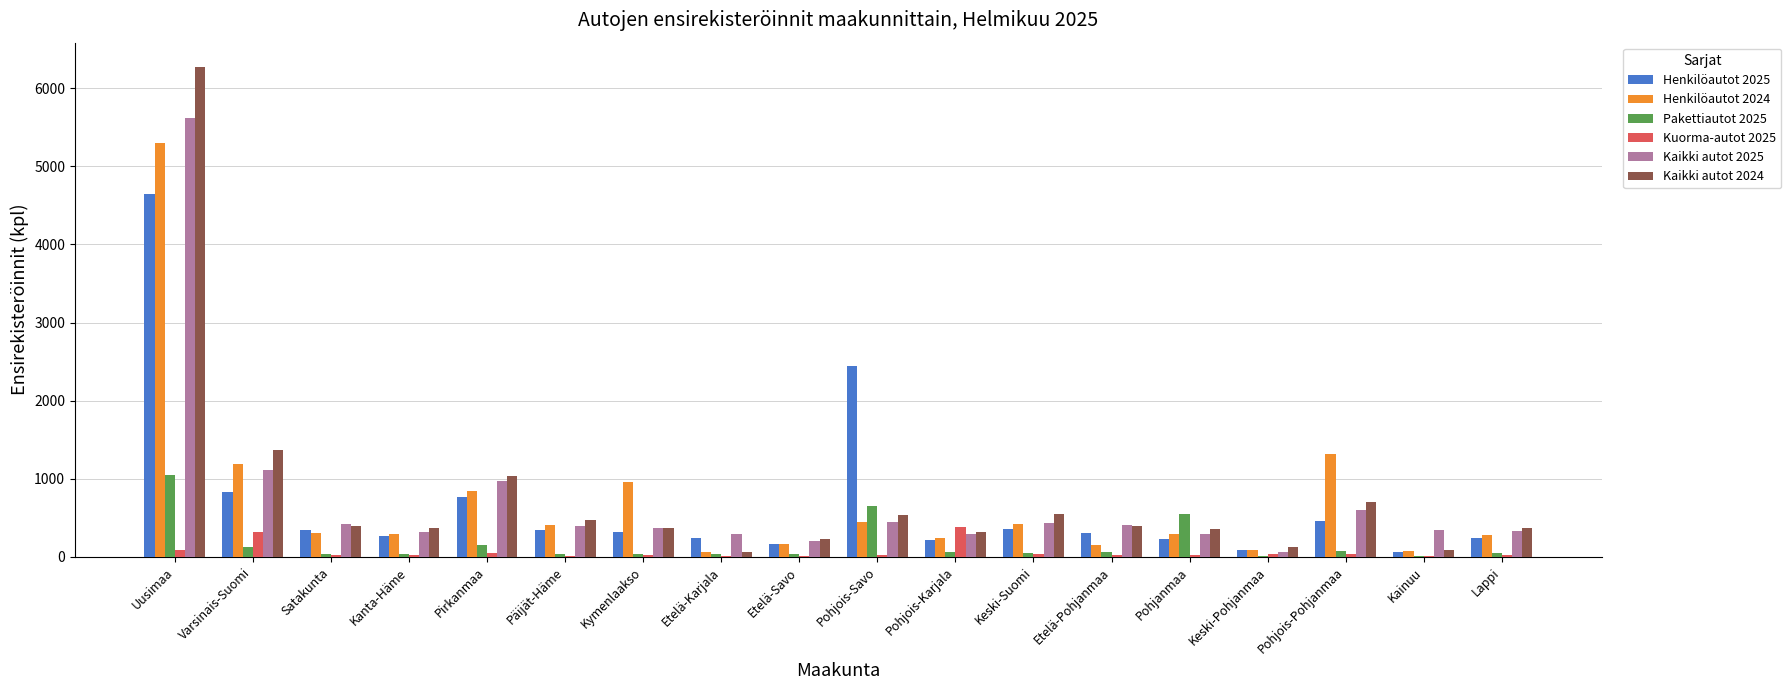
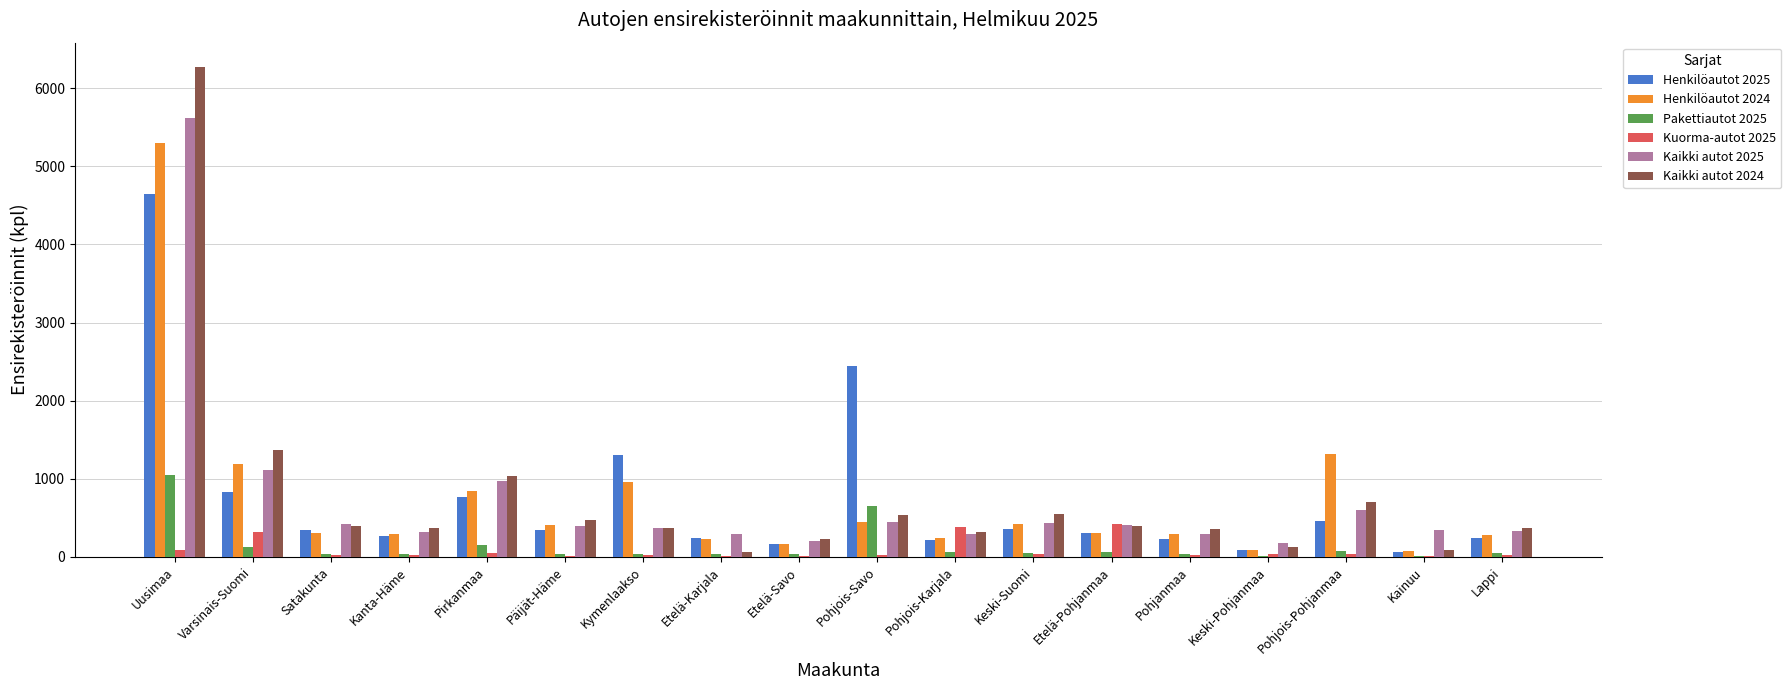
  {
    "Henkilöautot 2025": {
      "Uusimaa": 4600,
      "Varsinais-Suomi": 800,
      "Satakunta": 300,
      "Kanta-Häme": 300,
      "Pirkanmaa": 800,
      "Päijät-Häme": 300,
-     "Kymenlaakso": 300,
+     "Kymenlaakso": 1300,
      "Etelä-Karjala": 200,
      "Etelä-Savo": 200,
      "Pohjois-Savo": 2400,
      "Pohjois-Karjala": 200,
      "Keski-Suomi": 400,
      "Etelä-Pohjanmaa": 300,
      "Pohjanmaa": 200,
      "Keski-Pohjanmaa": 100,
      "Pohjois-Pohjanmaa": 500,
      "Kainuu": 100,
      "Lappi": 200
    },
    "Henkilöautot 2024": {
      "Uusimaa": 5300,
      "Varsinais-Suomi": 1200,
      "Satakunta": 300,
      "Kanta-Häme": 300,
      "Pirkanmaa": 800,
      "Päijät-Häme": 400,
      "Kymenlaakso": 1000,
-     "Etelä-Karjala": 100,
+     "Etelä-Karjala": 200,
      "Etelä-Savo": 200,
      "Pohjois-Savo": 400,
      "Pohjois-Karjala": 200,
      "Keski-Suomi": 400,
-     "Etelä-Pohjanmaa": 200,
+     "Etelä-Pohjanmaa": 300,
      "Pohjanmaa": 300,
      "Keski-Pohjanmaa": 100,
      "Pohjois-Pohjanmaa": 1300,
      "Kainuu": 100,
      "Lappi": 300
    },
    "Pakettiautot 2025": {
      "Uusimaa": 1100,
      "Varsinais-Suomi": 100,
      "Satakunta": 0,
      "Kanta-Häme": 0,
      "Pirkanmaa": 100,
      "Päijät-Häme": 0,
      "Etelä-Karjala": 0,
      "Pohjois-Savo": 700,
      "Pohjois-Karjala": 100,
      "Keski-Suomi": 100,
      "Etelä-Pohjanmaa": 100,
-     "Pohjanmaa": 500,
+     "Pohjanmaa": 0,
      "Pohjois-Pohjanmaa": 100,
      "Lappi": 100
    },
    "Kuorma-autot 2025": {
      "Uusimaa": 100,
      "Varsinais-Suomi": 300,
      "Pirkanmaa": 100,
      "Pohjois-Karjala": 400,
-     "Etelä-Pohjanmaa": 0,
+     "Etelä-Pohjanmaa": 400,
      "Keski-Pohjanmaa": 0,
      "Pohjois-Pohjanmaa": 0
    },
    "Kaikki autot 2025": {
      "Uusimaa": 5600,
      "Varsinais-Suomi": 1100,
      "Satakunta": 400,
      "Kanta-Häme": 300,
      "Pirkanmaa": 1000,
      "Päijät-Häme": 400,
      "Kymenlaakso": 400,
      "Etelä-Karjala": 300,
      "Etelä-Savo": 200,
      "Pohjois-Savo": 500,
      "Pohjois-Karjala": 300,
      "Keski-Suomi": 400,
      "Etelä-Pohjanmaa": 400,
      "Pohjanmaa": 300,
-     "Keski-Pohjanmaa": 100,
+     "Keski-Pohjanmaa": 200,
      "Pohjois-Pohjanmaa": 600,
      "Kainuu": 300,
      "Lappi": 300
    },
    "Kaikki autot 2024": {
      "Uusimaa": 6300,
      "Varsinais-Suomi": 1400,
      "Satakunta": 400,
      "Kanta-Häme": 400,
      "Pirkanmaa": 1000,
      "Päijät-Häme": 500,
      "Kymenlaakso": 400,
      "Etelä-Karjala": 100,
      "Etelä-Savo": 200,
      "Pohjois-Savo": 500,
      "Pohjois-Karjala": 300,
      "Keski-Suomi": 500,
      "Etelä-Pohjanmaa": 400,
      "Pohjanmaa": 400,
      "Keski-Pohjanmaa": 100,
      "Pohjois-Pohjanmaa": 700,
      "Kainuu": 100,
      "Lappi": 400
    }
  }
